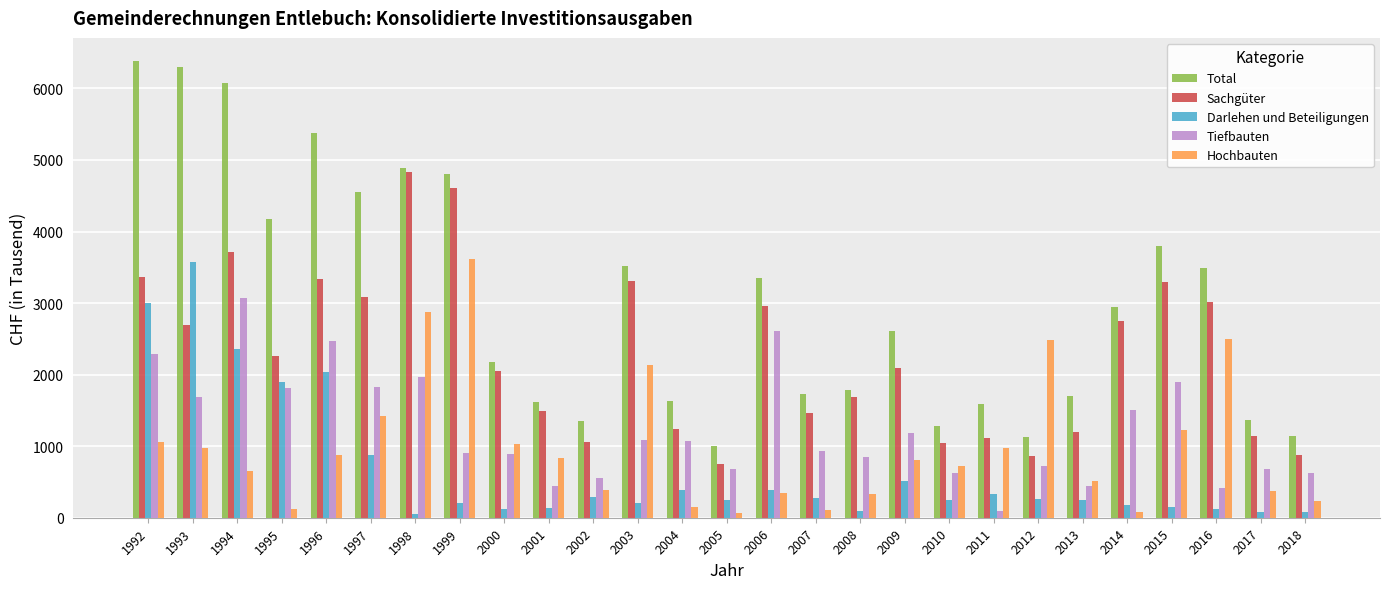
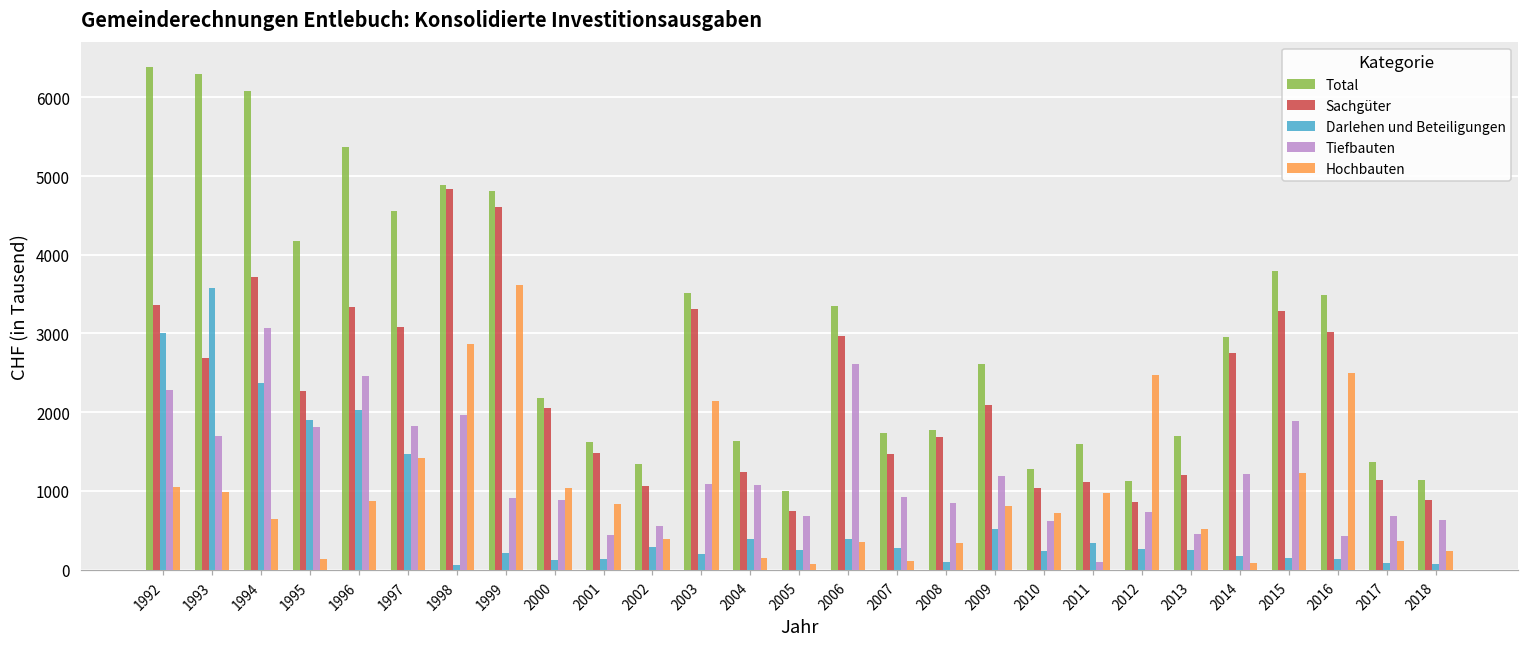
  {
    "Total": {
      "1992": 6400,
      "1993": 6300,
      "1994": 6100,
      "1995": 4200,
      "1996": 5400,
      "1997": 4600,
      "1998": 4900,
      "1999": 4800,
      "2000": 2200,
      "2001": 1600,
      "2002": 1300,
      "2003": 3500,
      "2004": 1600,
      "2005": 1000,
      "2006": 3300,
      "2007": 1700,
      "2008": 1800,
      "2009": 2600,
      "2010": 1300,
      "2011": 1600,
      "2012": 1100,
      "2013": 1700,
      "2014": 3000,
      "2015": 3800,
      "2016": 3500,
      "2017": 1400,
      "2018": 1100
    },
    "Sachgüter": {
      "1992": 3400,
      "1993": 2700,
      "1994": 3700,
      "1995": 2300,
      "1996": 3300,
      "1997": 3100,
      "1998": 4800,
      "1999": 4600,
      "2000": 2100,
      "2001": 1500,
      "2002": 1100,
      "2003": 3300,
      "2004": 1200,
      "2005": 800,
      "2006": 3000,
      "2007": 1500,
      "2008": 1700,
      "2009": 2100,
      "2010": 1000,
      "2011": 1100,
      "2012": 900,
      "2013": 1200,
      "2014": 2700,
      "2015": 3300,
      "2016": 3000,
      "2017": 1100,
      "2018": 900
    },
    "Darlehen und Beteiligungen": {
      "1992": 3000,
      "1993": 3600,
      "1994": 2400,
      "1995": 1900,
      "1996": 2000,
-     "1997": 900,
+     "1997": 1500,
      "1998": 100,
      "1999": 200,
      "2000": 100,
      "2001": 100,
      "2002": 300,
      "2003": 200,
      "2004": 400,
      "2005": 200,
      "2006": 400,
      "2007": 300,
      "2008": 100,
      "2009": 500,
      "2010": 200,
      "2011": 300,
      "2012": 300,
      "2013": 200,
      "2014": 200,
      "2015": 100,
      "2016": 100,
      "2017": 100,
      "2018": 100
    },
    "Tiefbauten": {
      "1992": 2300,
      "1993": 1700,
      "1994": 3100,
      "1995": 1800,
      "1996": 2500,
      "1997": 1800,
      "1998": 2000,
      "1999": 900,
      "2000": 900,
      "2001": 400,
      "2002": 600,
      "2003": 1100,
      "2004": 1100,
      "2005": 700,
      "2006": 2600,
      "2007": 900,
      "2008": 800,
      "2009": 1200,
      "2010": 600,
      "2011": 100,
      "2012": 700,
      "2013": 500,
-     "2014": 1500,
+     "2014": 1200,
      "2015": 1900,
      "2016": 400,
      "2017": 700,
      "2018": 600
    },
    "Hochbauten": {
      "1992": 1100,
      "1993": 1000,
      "1994": 600,
      "1995": 100,
      "1996": 900,
      "1997": 1400,
      "1998": 2900,
      "1999": 3600,
      "2000": 1000,
      "2001": 800,
      "2002": 400,
      "2003": 2100,
      "2004": 100,
      "2005": 100,
      "2006": 300,
      "2007": 100,
      "2008": 300,
      "2009": 800,
      "2010": 700,
      "2011": 1000,
      "2012": 2500,
      "2013": 500,
      "2014": 100,
      "2015": 1200,
      "2016": 2500,
      "2017": 400,
      "2018": 200
    }
  }
